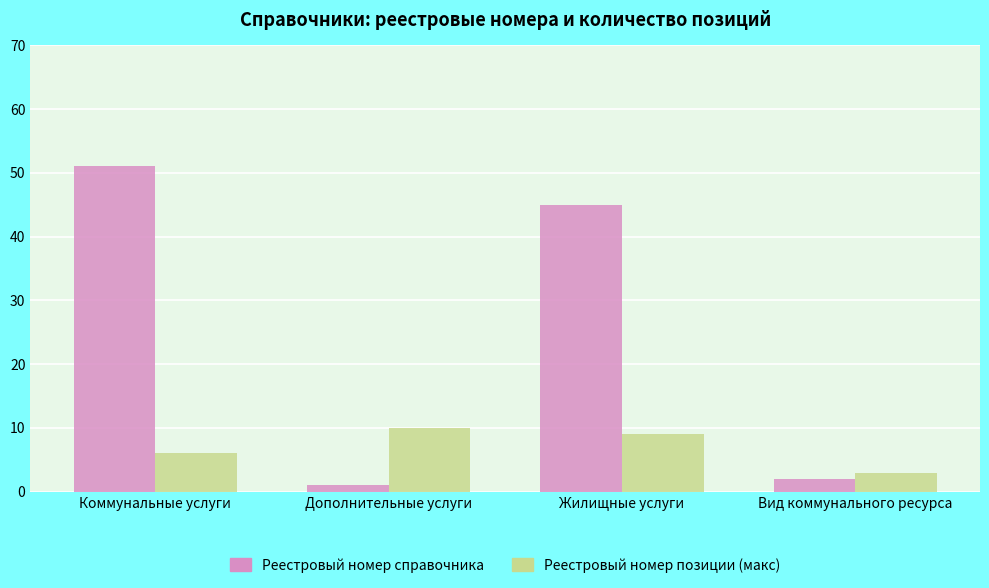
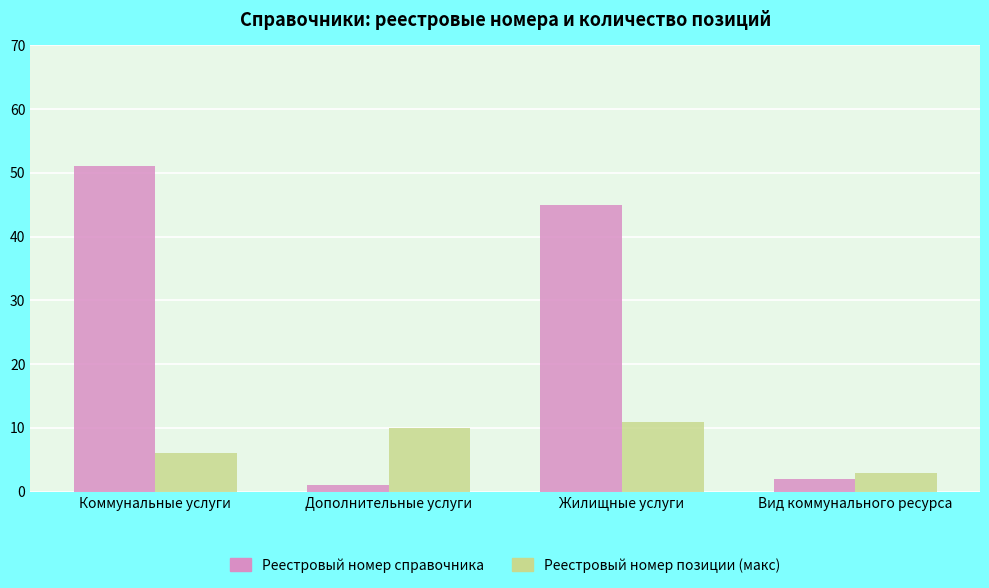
  {
    "Реестровый номер справочника": {
      "Коммунальные услуги": 51,
      "Дополнительные услуги": 1,
      "Жилищные услуги": 45,
      "Вид коммунального ресурса": 2
    },
    "Реестровый номер позиции (макс)": {
      "Коммунальные услуги": 6,
      "Дополнительные услуги": 10,
-     "Жилищные услуги": 9,
+     "Жилищные услуги": 11,
      "Вид коммунального ресурса": 3
    }
  }
